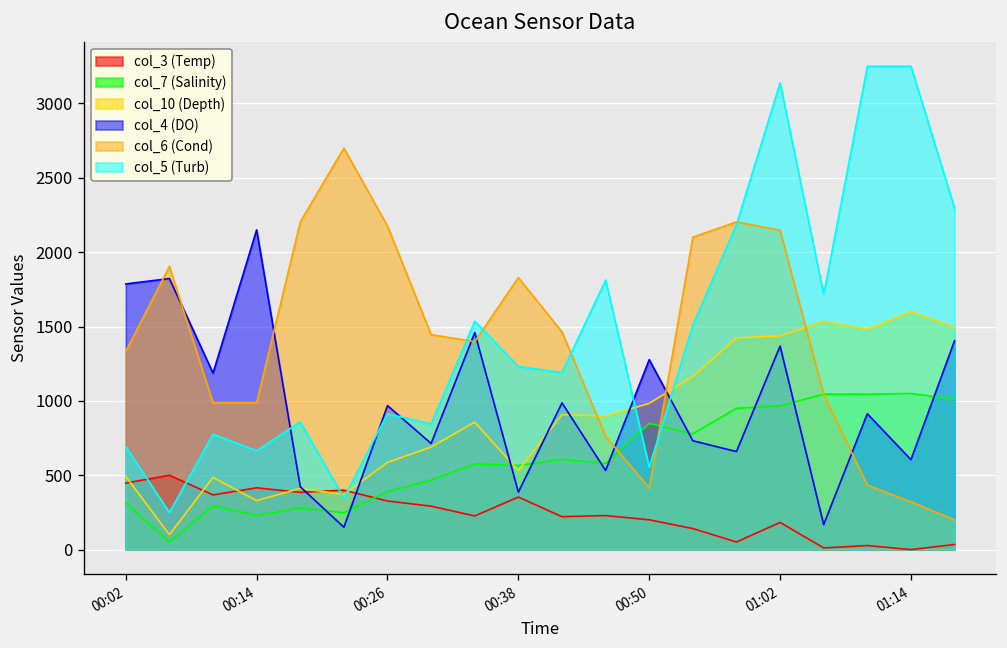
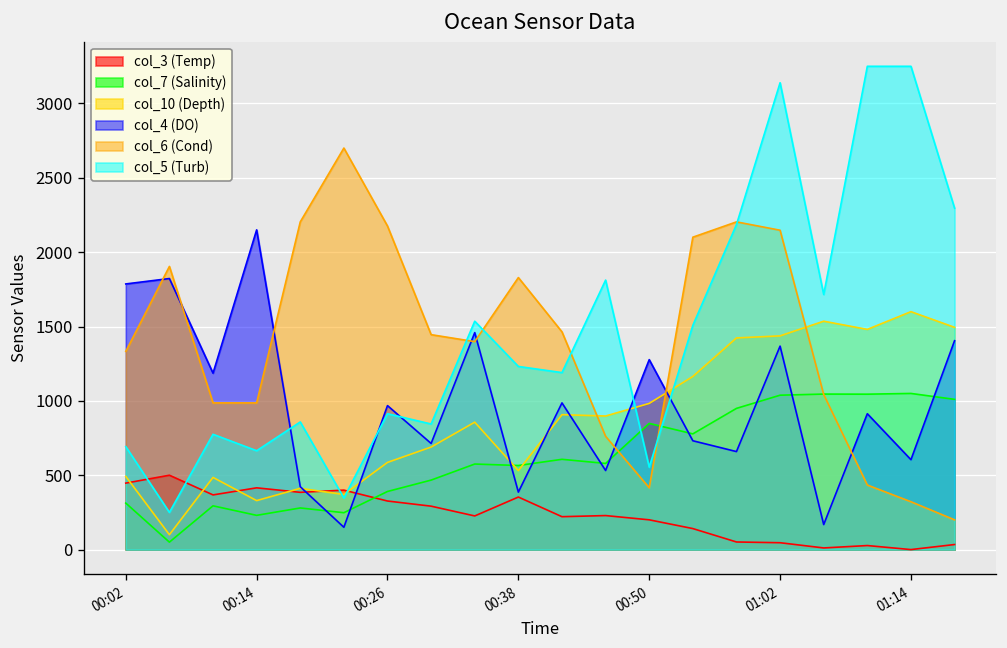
  {
    "col_3 (Temp)": {
      "00:02": 450,
      "00:14": 420,
      "00:26": 330,
      "00:38": 350,
      "00:50": 200,
-     "01:02": 180,
+     "01:02": 50,
      "01:14": 0
    },
    "col_7 (Salinity)": {
      "00:02": 310,
      "00:14": 230,
      "00:26": 390,
      "00:38": 570,
      "00:50": 850,
-     "01:02": 970,
+     "01:02": 1040,
      "01:14": 1050
    },
    "col_4 (DO)": {
      "00:02": 1790,
      "00:14": 2150,
      "00:26": 970,
      "00:38": 390,
      "00:50": 1280,
      "01:02": 1370,
      "01:14": 600
    },
    "col_5 (Turb)": {
      "00:02": 690,
      "00:14": 660,
      "00:26": 910,
      "00:38": 1230,
      "00:50": 550,
      "01:02": 3140,
      "01:14": 3250
    }
  }
